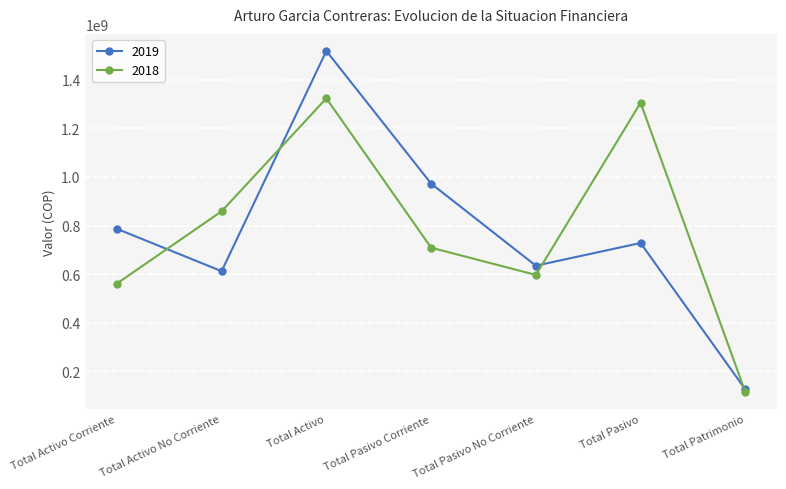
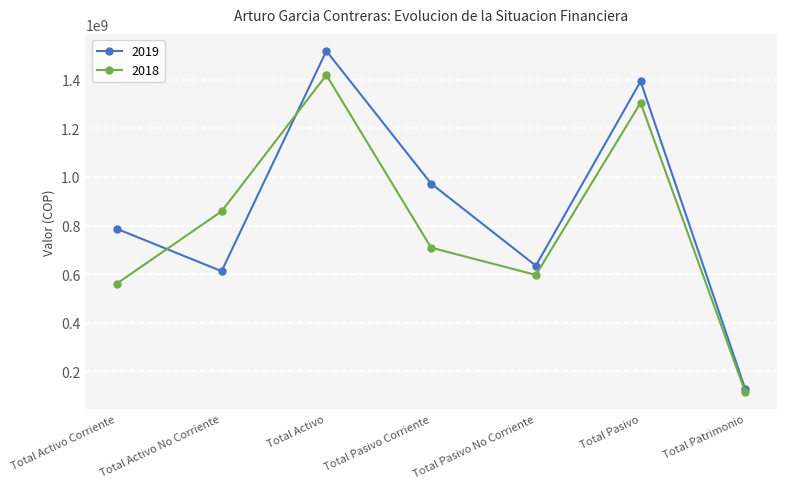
  {
    "2019": {
      "Total Activo Corriente": 790000000,
      "Total Activo No Corriente": 610000000,
      "Total Activo": 1520000000,
      "Total Pasivo Corriente": 970000000,
      "Total Pasivo No Corriente": 630000000,
-     "Total Pasivo": 730000000,
+     "Total Pasivo": 1390000000,
      "Total Patrimonio": 130000000
    },
    "2018": {
      "Total Activo Corriente": 560000000,
      "Total Activo No Corriente": 860000000,
-     "Total Activo": 1320000000,
+     "Total Activo": 1420000000,
      "Total Pasivo Corriente": 710000000,
      "Total Pasivo No Corriente": 600000000,
      "Total Pasivo": 1310000000,
      "Total Patrimonio": 110000000
    }
  }
